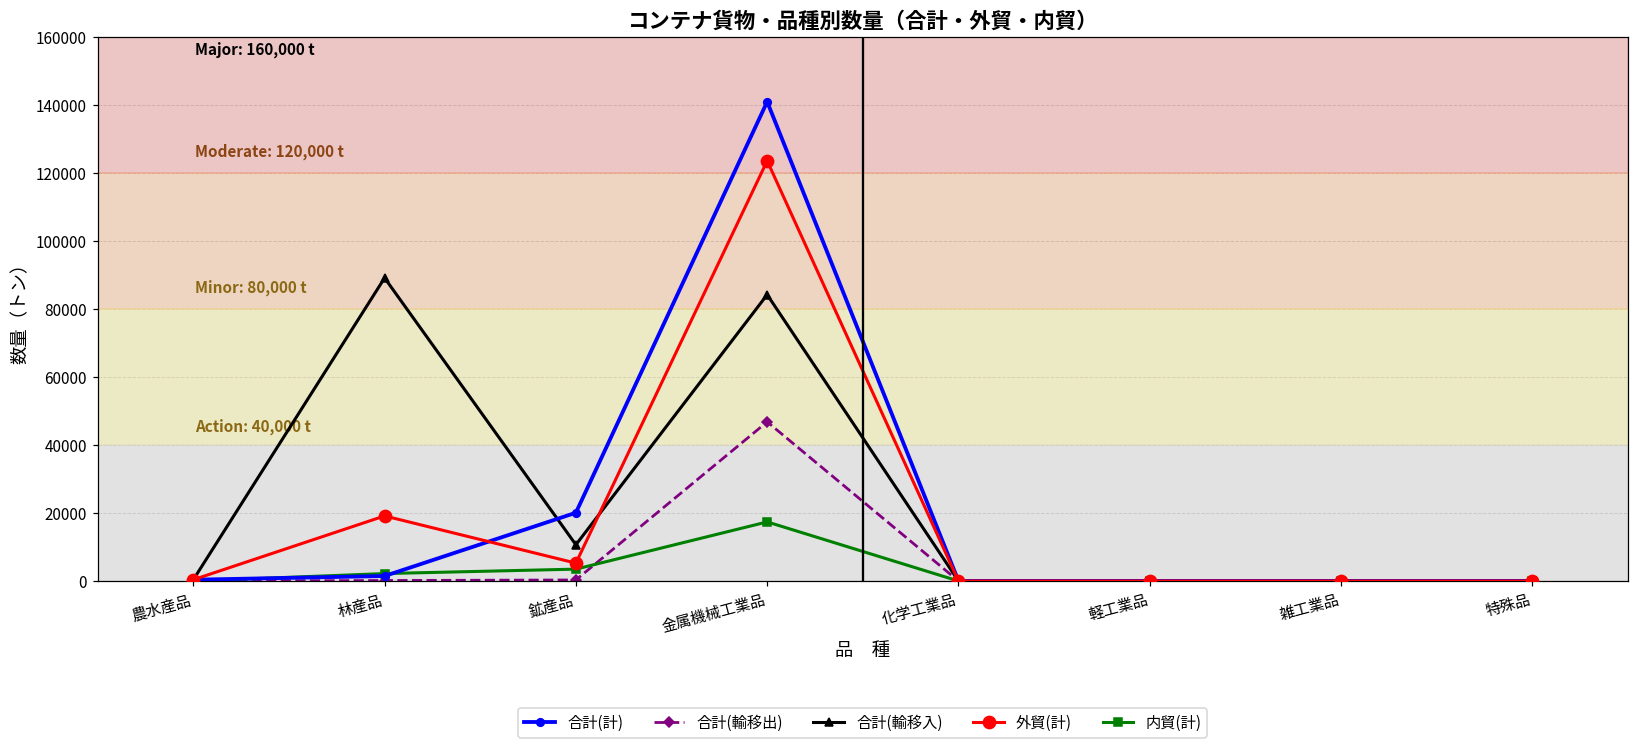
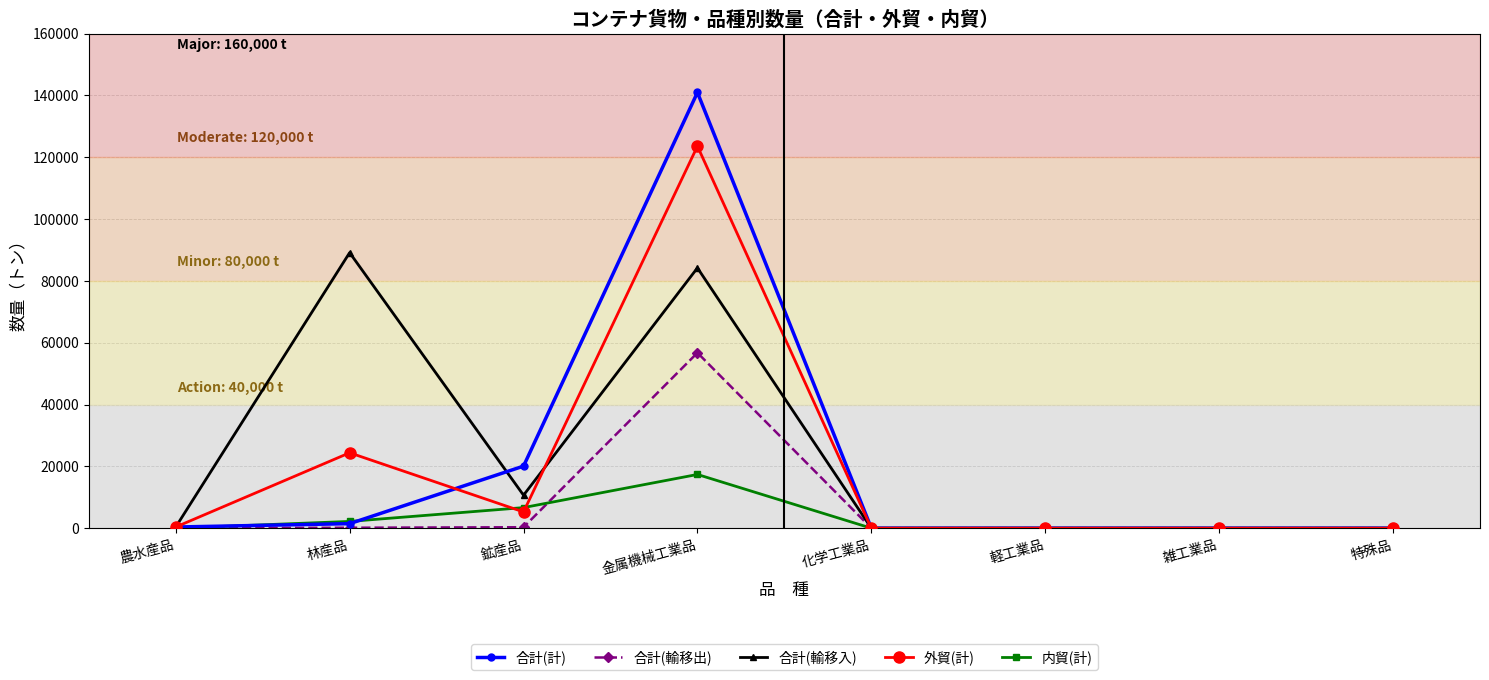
  {
    "合計(計)": {
      "鉱産品": 20000,
      "金属機械工業品": 141000
    },
    "合計(輸移出)": {
      "林産品": 0,
      "鉱産品": 0,
-     "金属機械工業品": 47000
+     "金属機械工業品": 57000
    },
    "合計(輸移入)": {
      "林産品": 89000,
      "鉱産品": 11000,
      "金属機械工業品": 84000
    },
    "外貿(計)": {
-     "林産品": 19000,
+     "林産品": 24000,
      "鉱産品": 5000,
      "金属機械工業品": 124000
    },
    "内貿(計)": {
-     "鉱産品": 3000,
+     "鉱産品": 7000,
      "金属機械工業品": 17000
    }
  }
